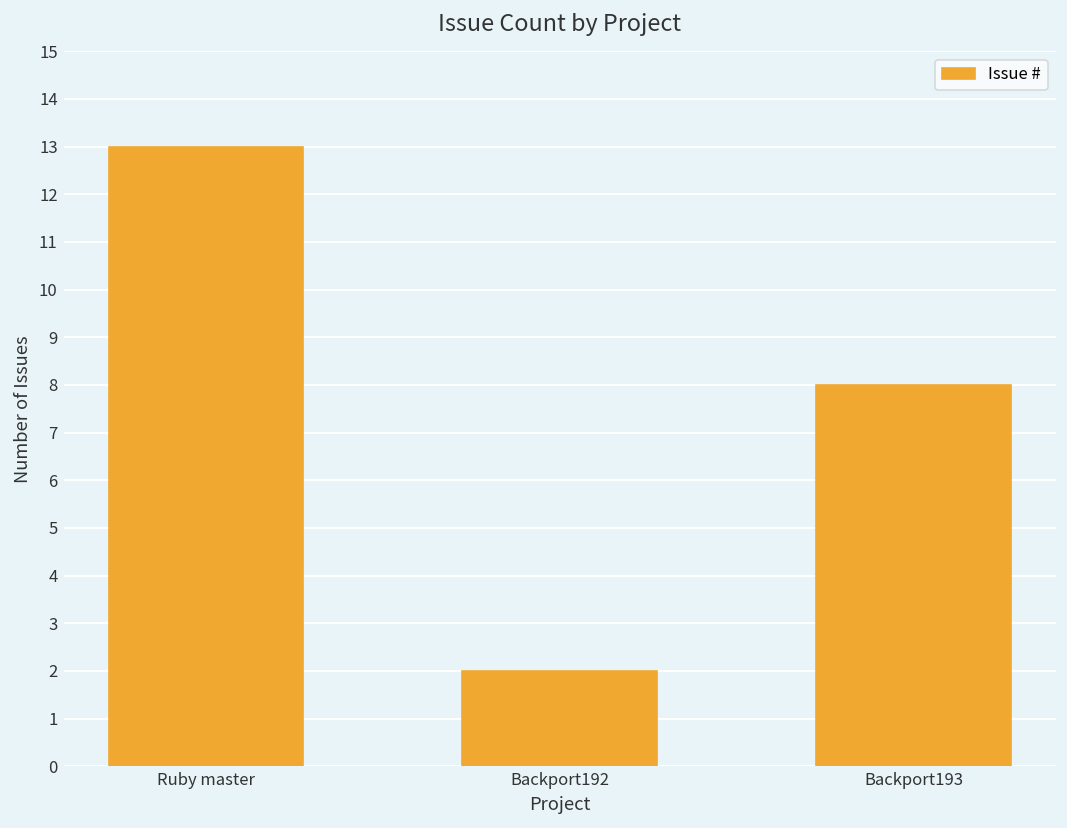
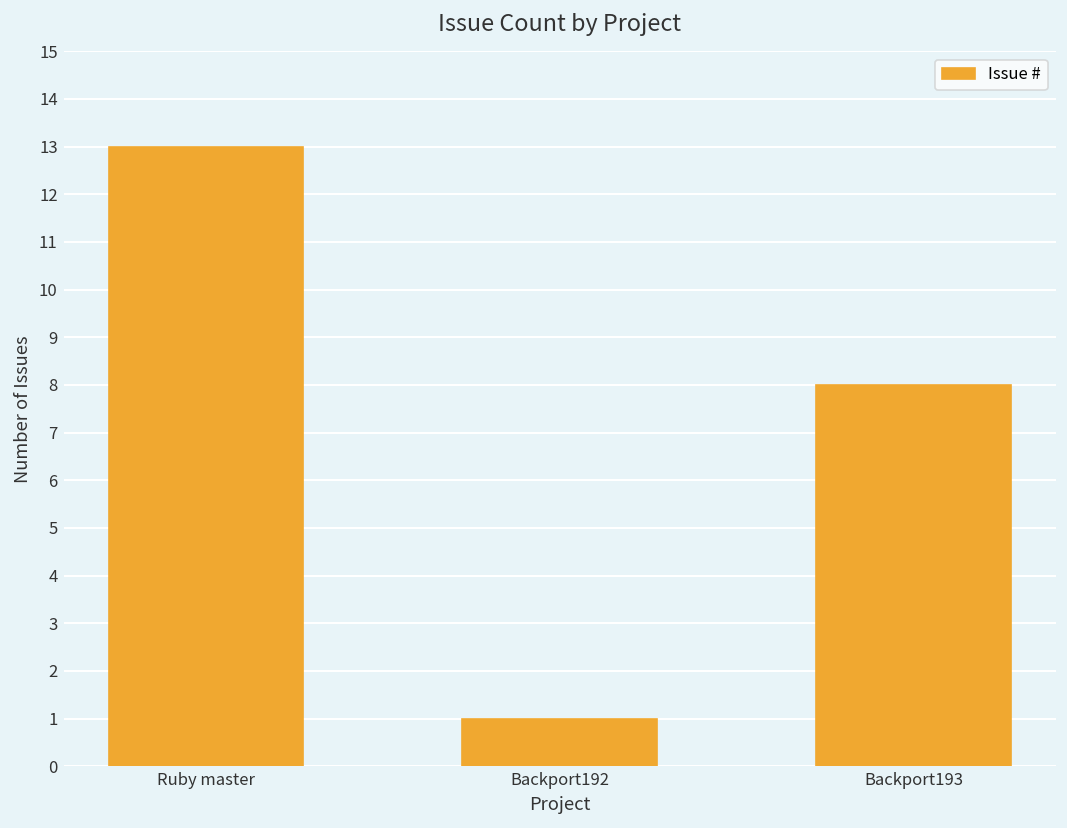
  {
    "Ruby master": 13,
-   "Backport192": 2,
+   "Backport192": 1,
    "Backport193": 8
  }
